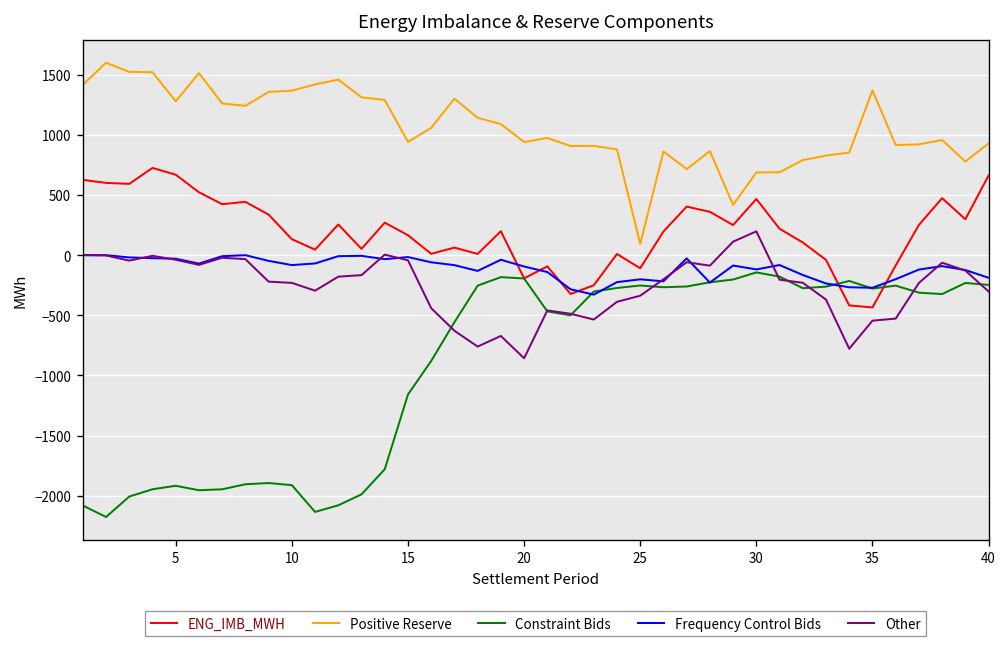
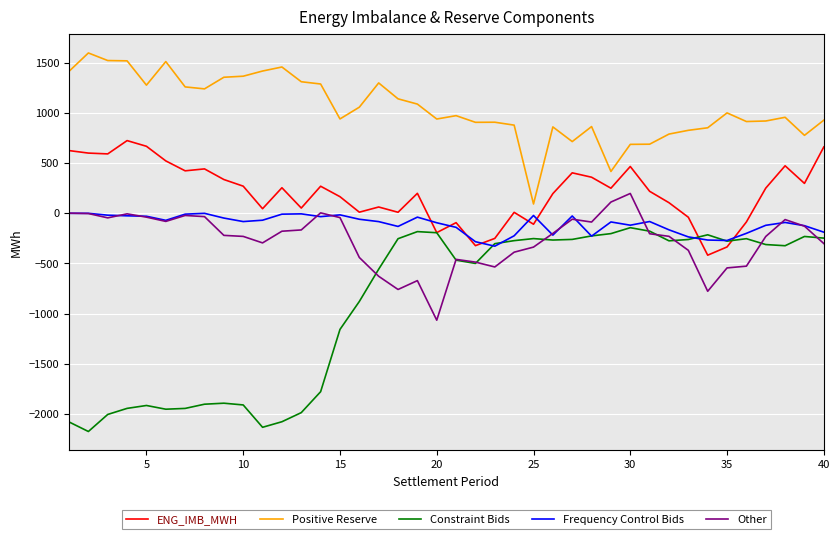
  {
    "ENG_IMB_MWH": {
      "5": 670,
-     "10": 130,
+     "10": 270,
      "15": 170,
      "25": -110,
      "30": 470,
-     "35": -430,
+     "35": -340,
      "40": 660
    },
    "Positive Reserve": {
      "5": 1280,
      "10": 1370,
      "15": 940,
      "20": 940,
      "25": 90,
      "30": 690,
-     "35": 1370,
+     "35": 1000,
      "40": 930
    },
    "Constraint Bids": {
      "5": -1920,
      "10": -1910,
      "15": -1160,
      "25": -250,
      "40": -250
    },
    "Frequency Control Bids": {
      "10": -80,
      "15": -20,
      "20": -90,
-     "25": -200,
+     "25": -20,
      "40": -190
    },
    "Other": {
      "10": -230,
      "15": -40,
-     "20": -860,
+     "20": -1070,
      "25": -340,
      "30": 200,
      "35": -540,
      "40": -300
    }
  }
